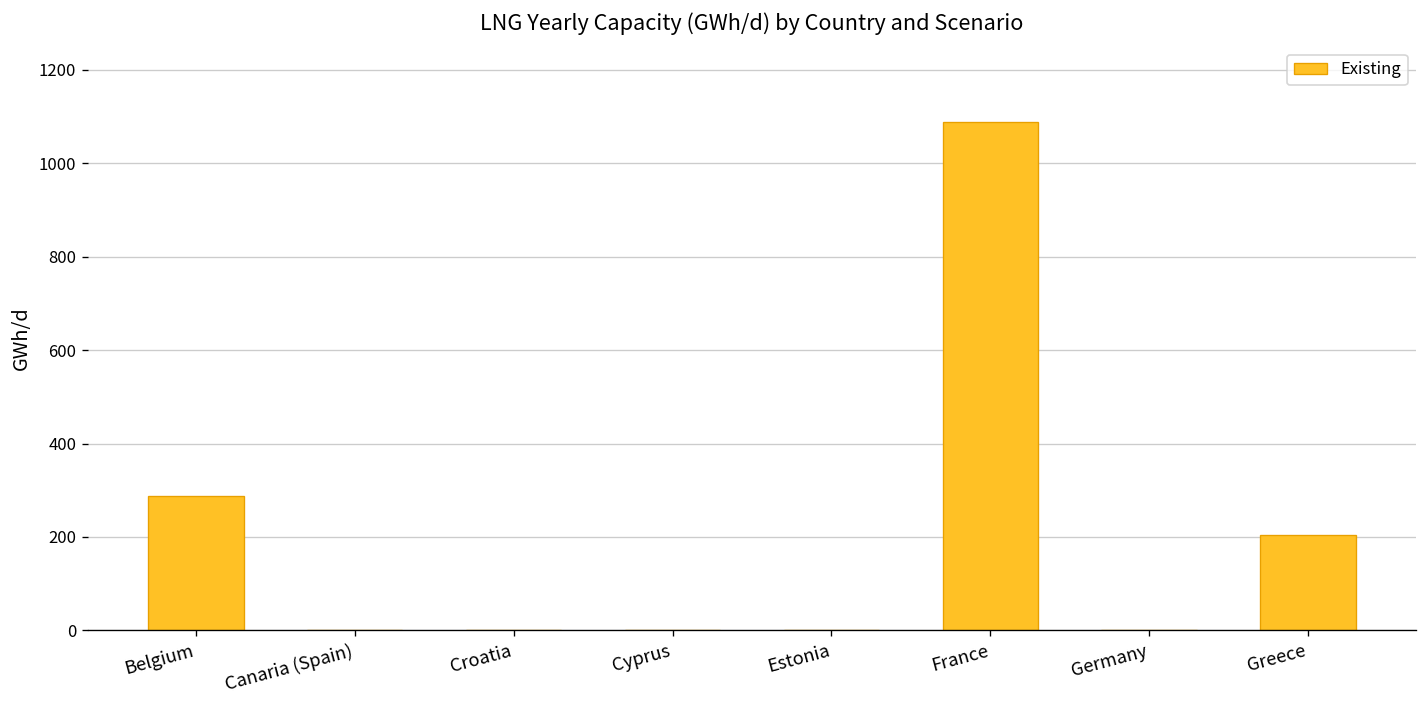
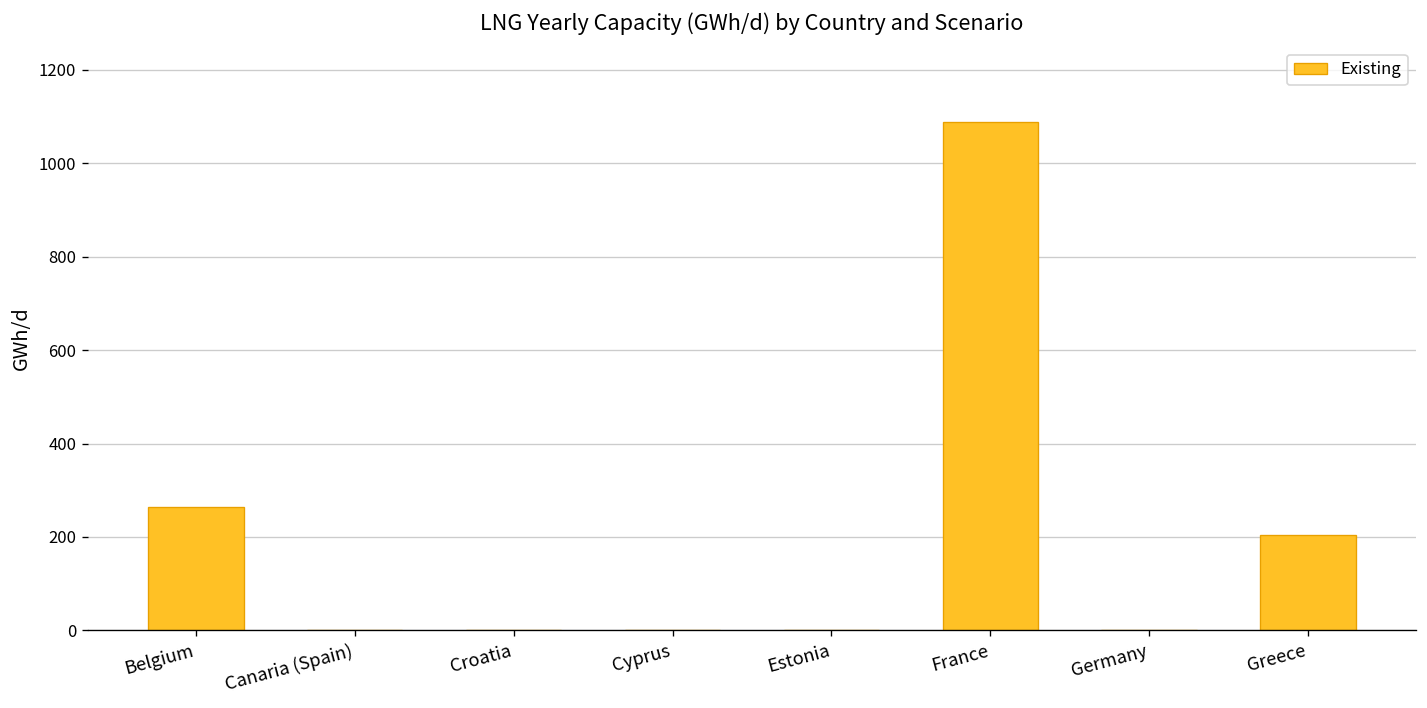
  {
-   "Belgium": 290,
+   "Belgium": 260,
    "Canaria (Spain)": 0,
    "Croatia": 0,
    "Cyprus": 0,
    "Estonia": 0,
    "France": 1090,
    "Germany": 0,
    "Greece": 200
  }
